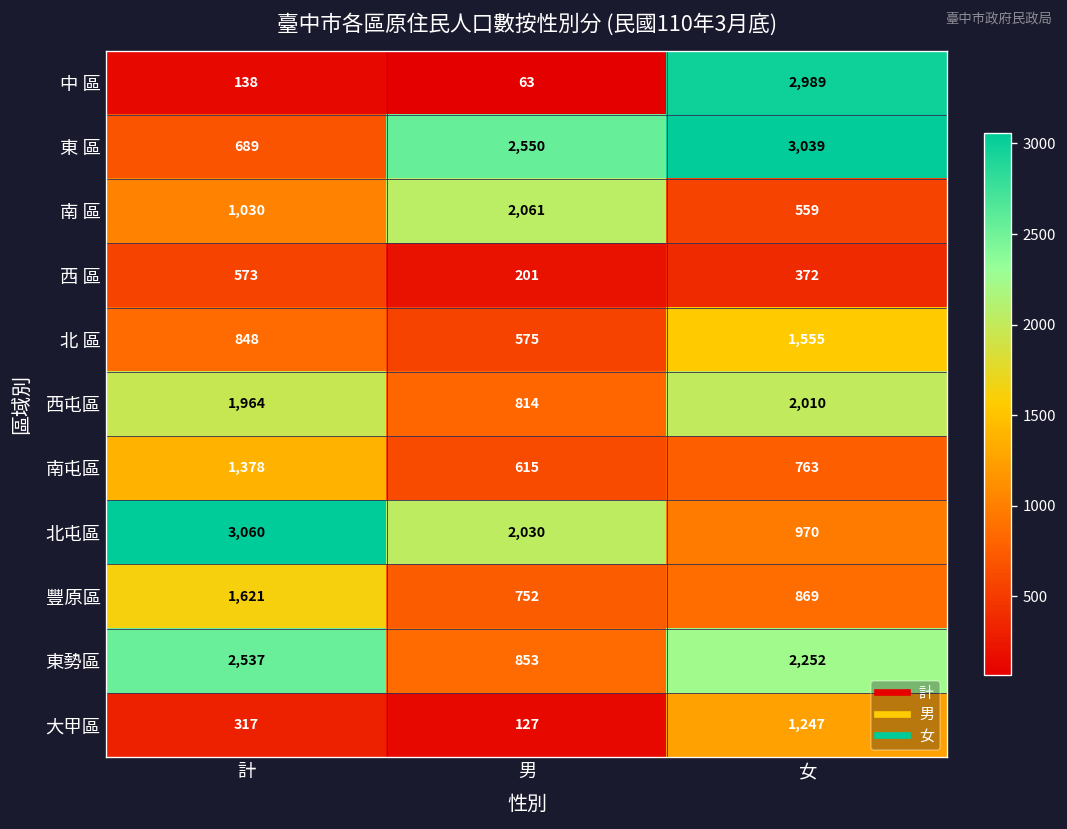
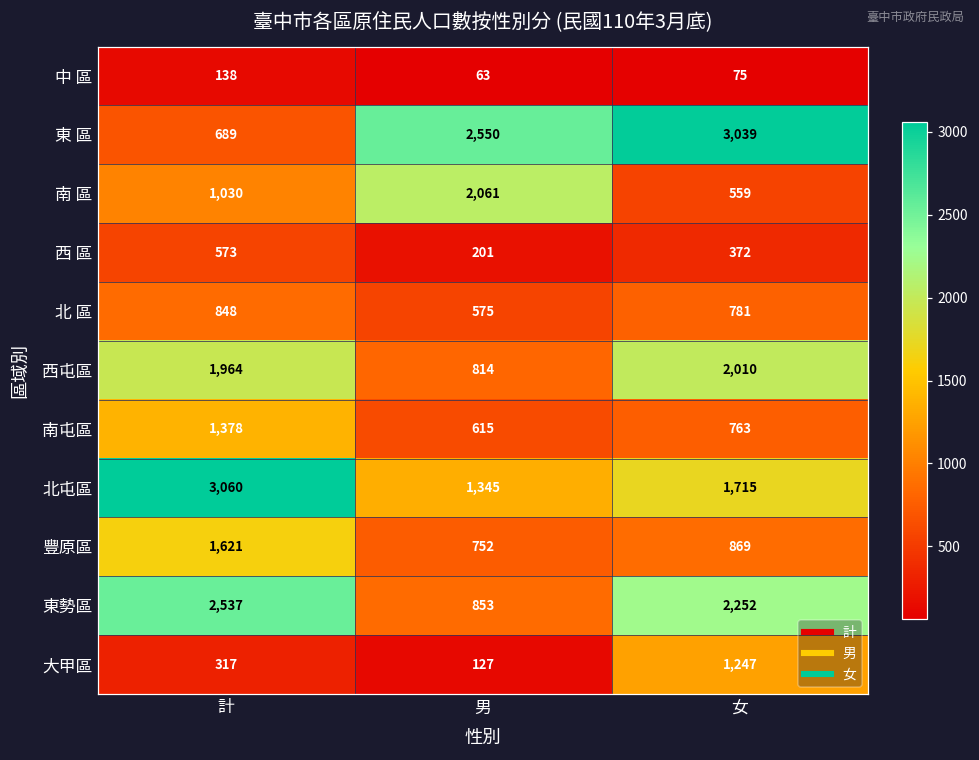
  {
    "中 區": {
      "計": "138",
      "男": "63",
-     "女": "2,989"
+     "女": "75"
    },
    "東 區": {
      "計": "689",
      "男": "2,550",
      "女": "3,039"
    },
    "南 區": {
      "計": "1,030",
      "男": "2,061",
      "女": "559"
    },
    "西 區": {
      "計": "573",
      "男": "201",
      "女": "372"
    },
    "北 區": {
      "計": "848",
      "男": "575",
-     "女": "1,555"
+     "女": "781"
    },
    "西屯區": {
      "計": "1,964",
      "男": "814",
      "女": "2,010"
    },
    "南屯區": {
      "計": "1,378",
      "男": "615",
      "女": "763"
    },
    "北屯區": {
      "計": "3,060",
-     "男": "2,030",
-     "女": "970"
+     "男": "1,345",
+     "女": "1,715"
    },
    "豐原區": {
      "計": "1,621",
      "男": "752",
      "女": "869"
    },
    "東勢區": {
      "計": "2,537",
      "男": "853",
      "女": "2,252"
    },
    "大甲區": {
      "計": "317",
      "男": "127",
      "女": "1,247"
    }
  }
